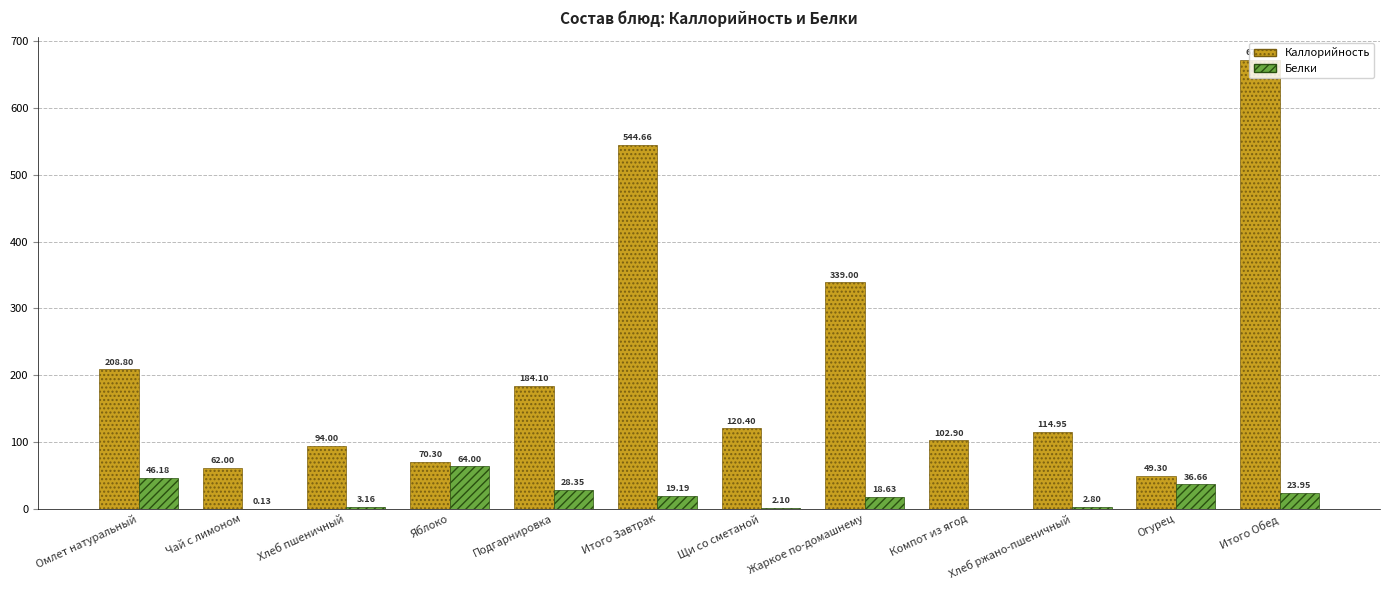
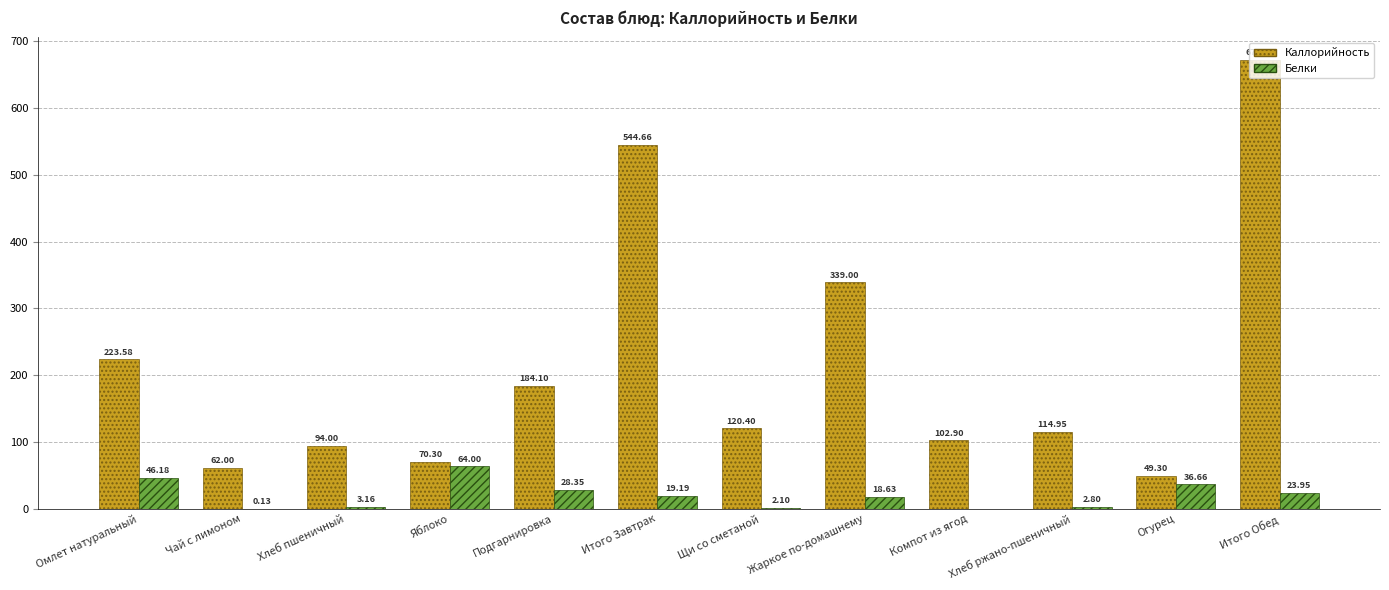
  {
    "Каллорийность": {
-     "Омлет натуральный": 208.80,
+     "Омлет натуральный": 223.58,
      "Чай с лимоном": 62.00,
      "Хлеб пшеничный": 94.00,
      "Яблоко": 70.30,
      "Подгарнировка": 184.10,
      "Итого Завтрак": 544.66,
      "Щи со сметаной": 120.40,
      "Жаркое по-домашнему": 339.00,
      "Компот из ягод": 102.90,
      "Хлеб ржано-пшеничный": 114.95,
      "Огурец": 49.30
    },
    "Белки": {
      "Омлет натуральный": 46.18,
      "Чай с лимоном": 0.13,
      "Хлеб пшеничный": 3.16,
      "Яблоко": 64.00,
      "Подгарнировка": 28.35,
      "Итого Завтрак": 19.19,
      "Щи со сметаной": 2.10,
      "Жаркое по-домашнему": 18.63,
      "Хлеб ржано-пшеничный": 2.80,
      "Огурец": 36.66,
      "Итого Обед": 23.95
    }
  }
